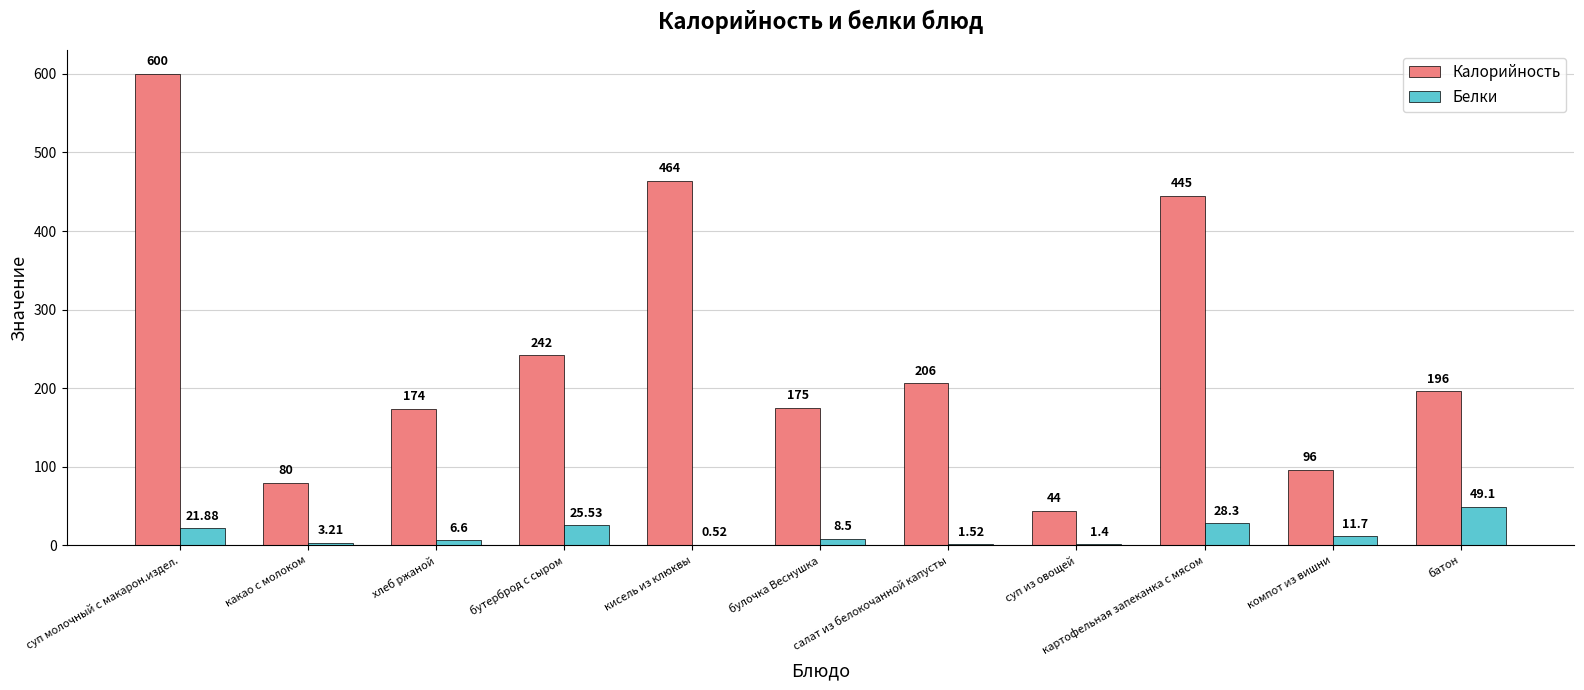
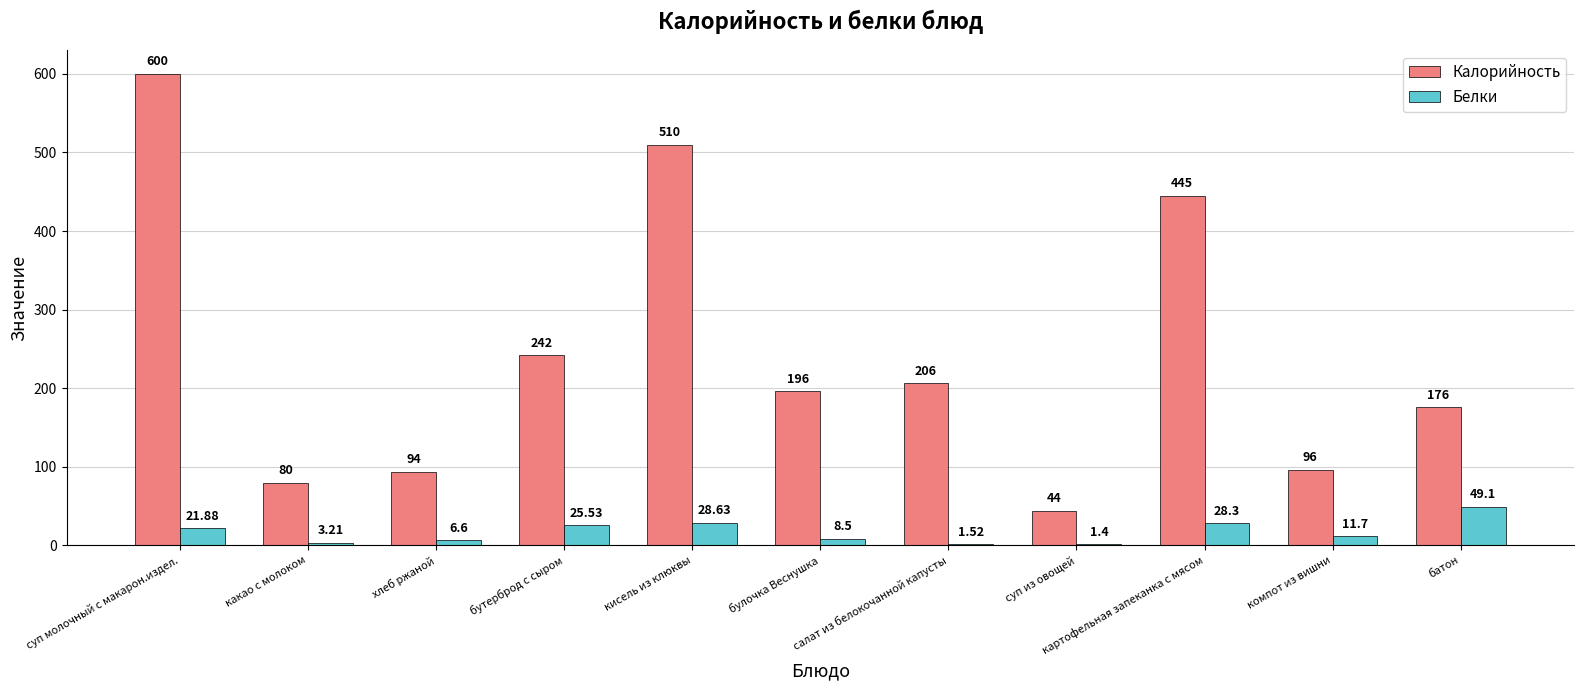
  {
    "Калорийность": {
      "суп молочный с макарон.издел.": 600,
      "какао с молоком": 80,
-     "хлеб ржаной": 174,
+     "хлеб ржаной": 94,
      "бутерброд с сыром": 242,
-     "кисель из клюквы": 464,
-     "булочка Веснушка": 175,
+     "кисель из клюквы": 510,
+     "булочка Веснушка": 196,
      "салат из белокочанной капусты": 206,
      "суп из овощей": 44,
      "картофельная запеканка с мясом": 445,
      "компот из вишни": 96,
-     "батон": 196
+     "батон": 176
    },
    "Белки": {
      "суп молочный с макарон.издел.": 21.88,
      "какао с молоком": 3.21,
      "хлеб ржаной": 6.6,
      "бутерброд с сыром": 25.53,
-     "кисель из клюквы": 0.52,
+     "кисель из клюквы": 28.63,
      "булочка Веснушка": 8.5,
      "салат из белокочанной капусты": 1.52,
      "суп из овощей": 1.4,
      "картофельная запеканка с мясом": 28.3,
      "компот из вишни": 11.7,
      "батон": 49.1
    }
  }
